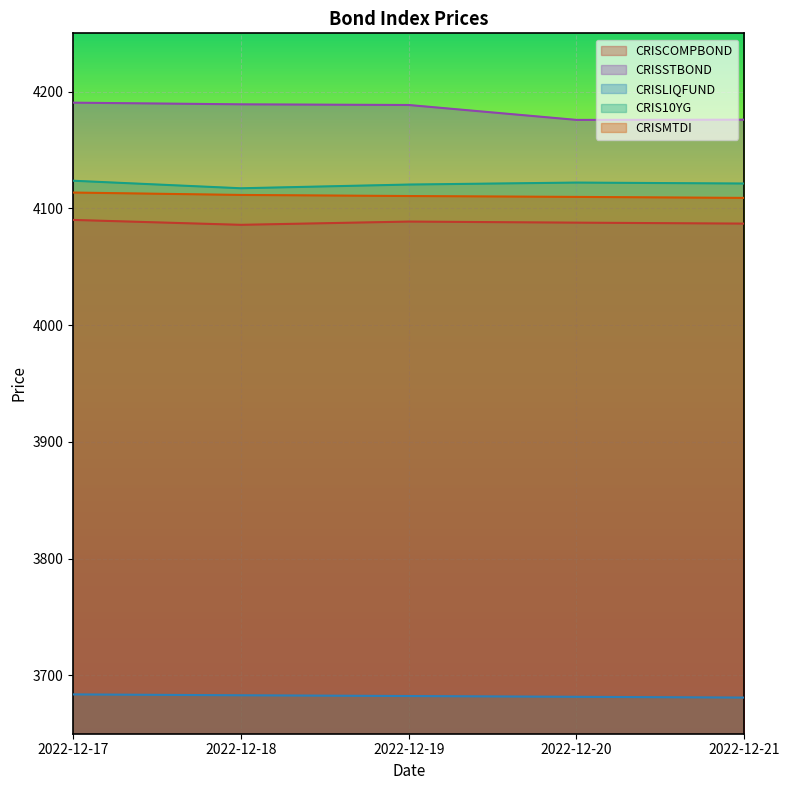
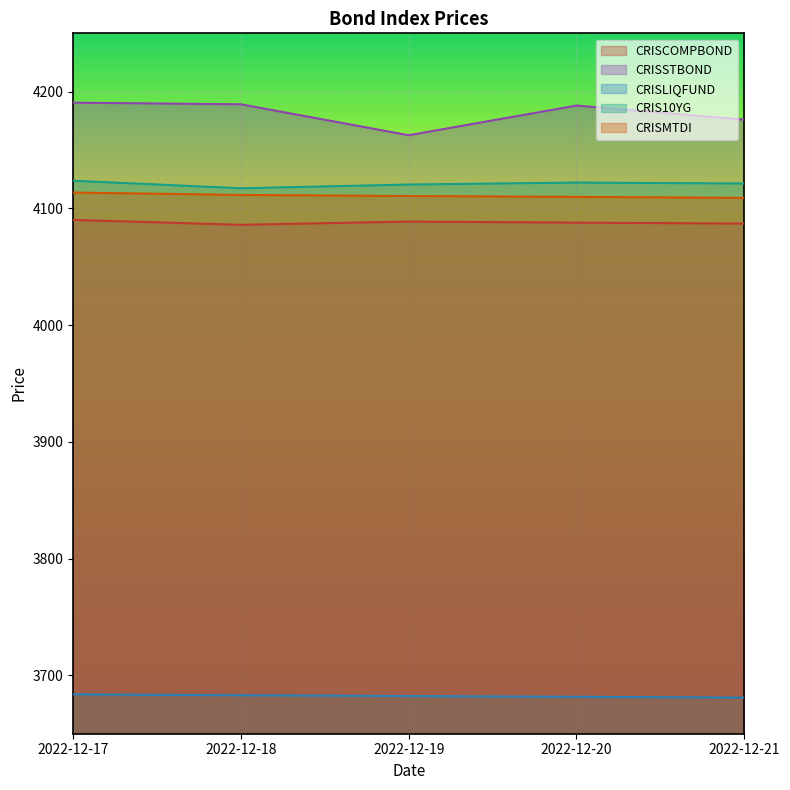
  {
    "CRISSTBOND": {
      "2022-12-17": 4191,
      "2022-12-18": 4189,
-     "2022-12-19": 4189,
-     "2022-12-20": 4176,
+     "2022-12-19": 4163,
+     "2022-12-20": 4188,
      "2022-12-21": 4176
    }
  }
